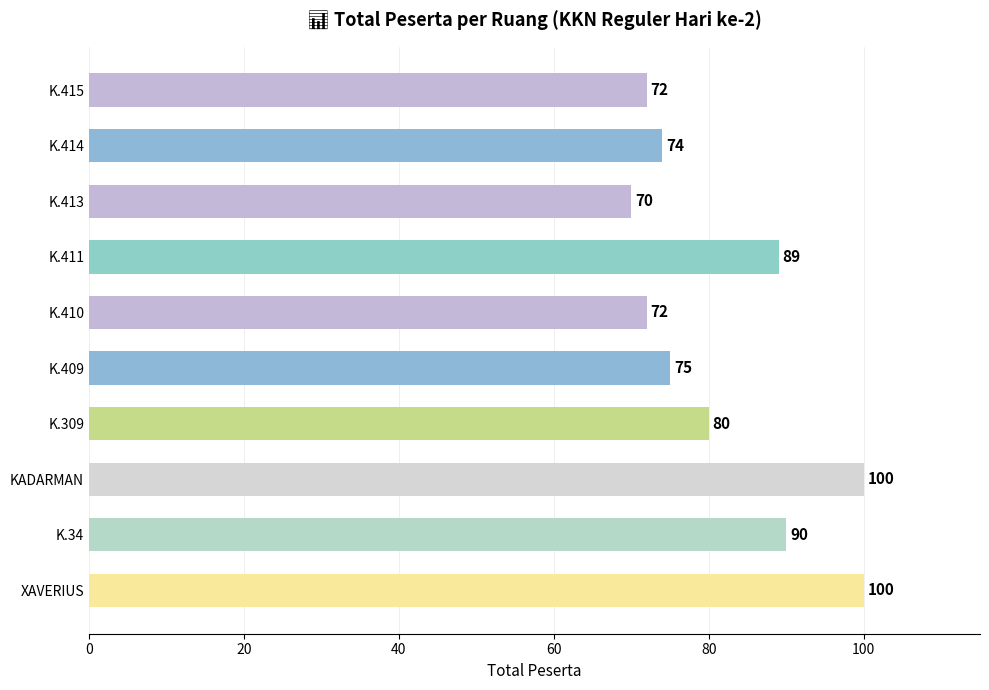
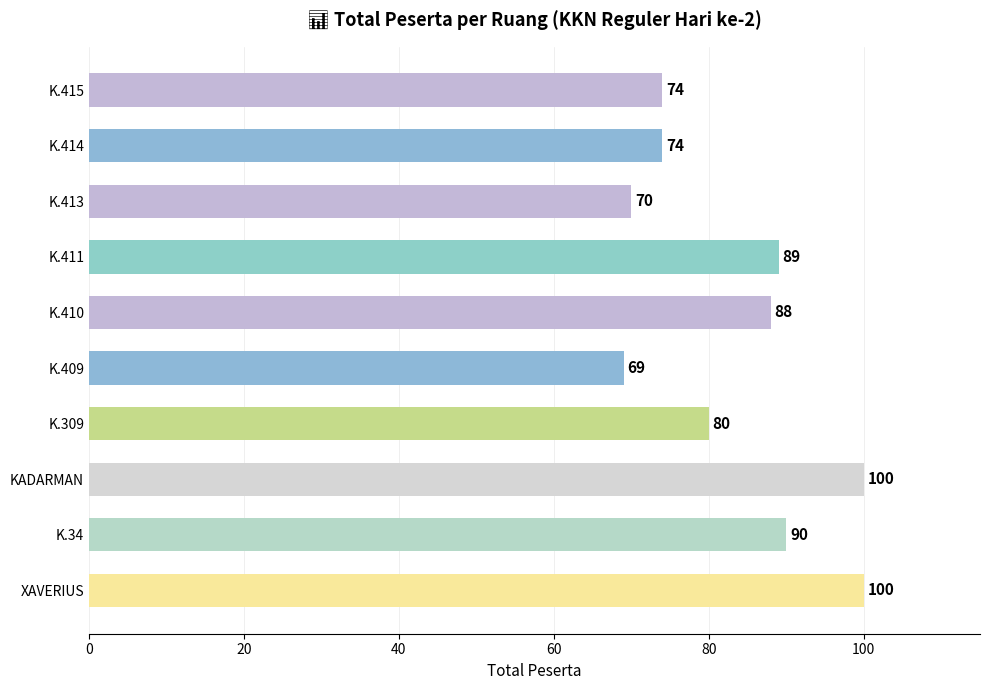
  {
-   "K.415": 72,
+   "K.415": 74,
    "K.414": 74,
    "K.413": 70,
    "K.411": 89,
-   "K.410": 72,
-   "K.409": 75,
+   "K.410": 88,
+   "K.409": 69,
    "K.309": 80,
    "KADARMAN": 100,
    "K.34": 90,
    "XAVERIUS": 100
  }
